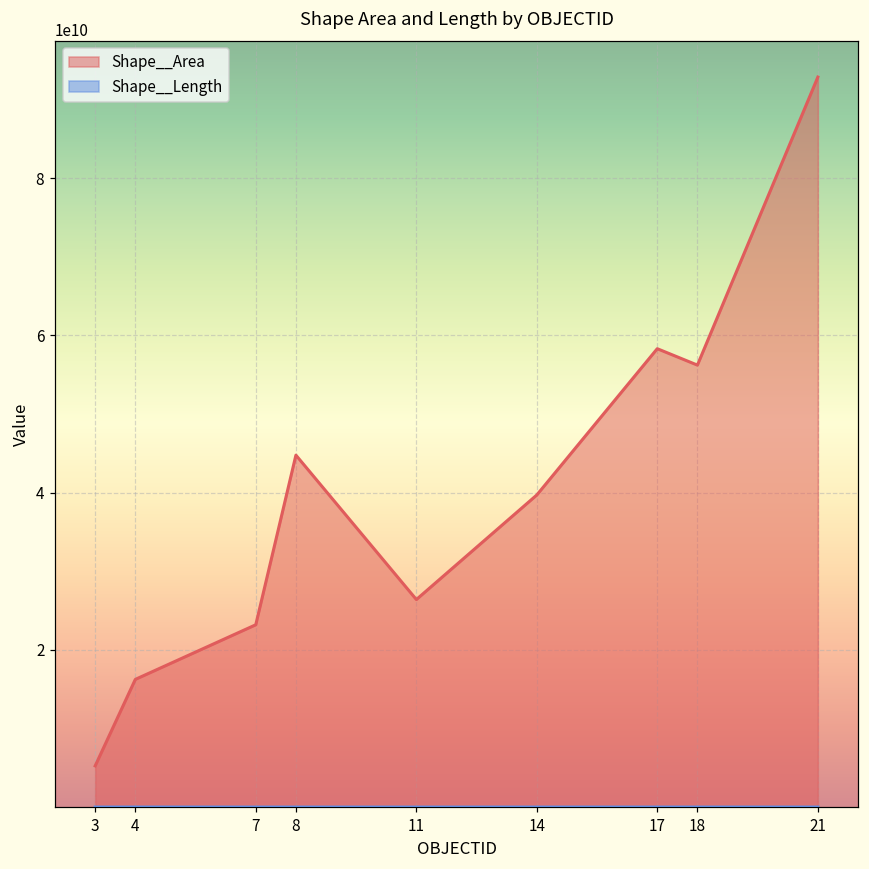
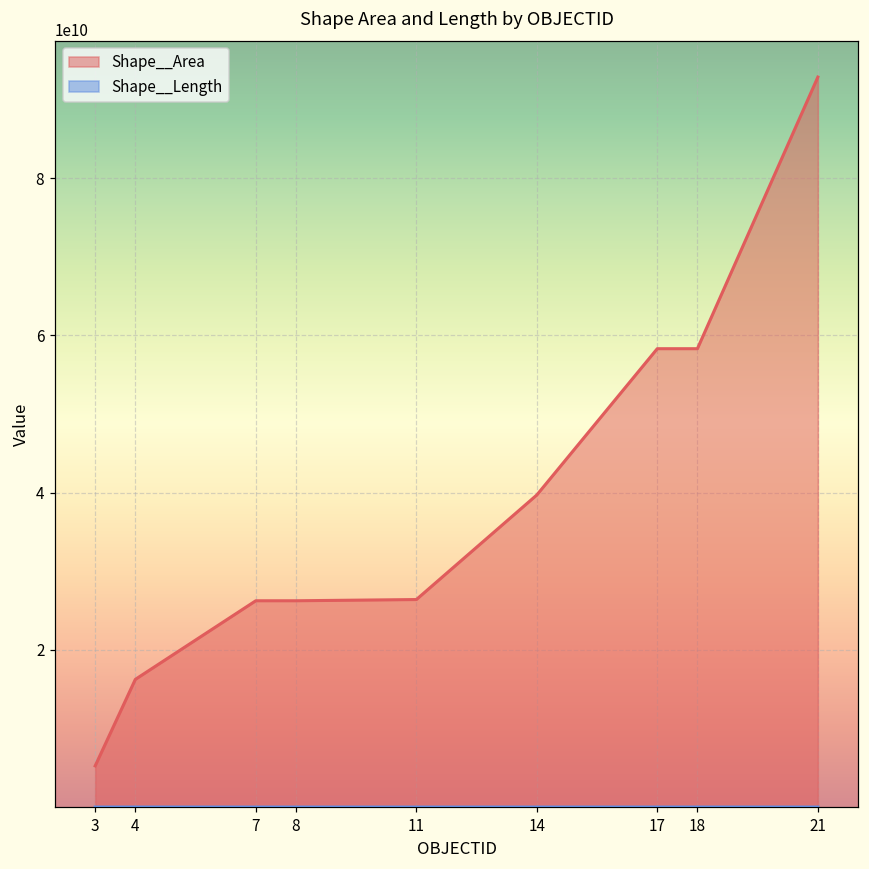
  {
    "Shape__Area": {
      "3": 5000000000,
      "4": 16000000000,
-     "7": 23000000000,
-     "8": 45000000000,
+     "7": 26000000000,
+     "8": 26000000000,
      "11": 26000000000,
      "14": 40000000000,
      "17": 58000000000,
-     "18": 56000000000,
+     "18": 58000000000,
      "21": 93000000000
    },
    "Shape__Length": {
      "3": 0,
      "4": 0,
      "7": 0,
      "8": 0,
      "11": 0,
      "14": 0,
      "17": 0,
      "18": 0,
      "21": 0
    }
  }
